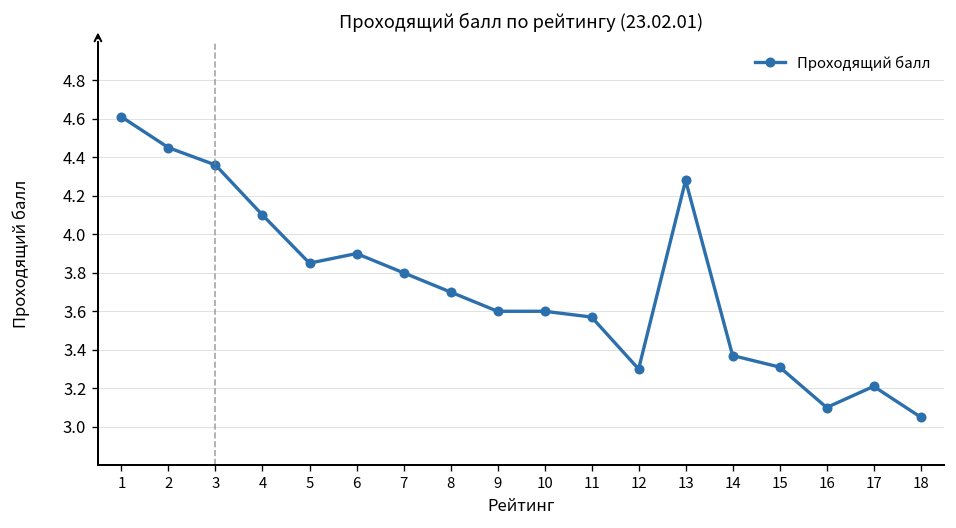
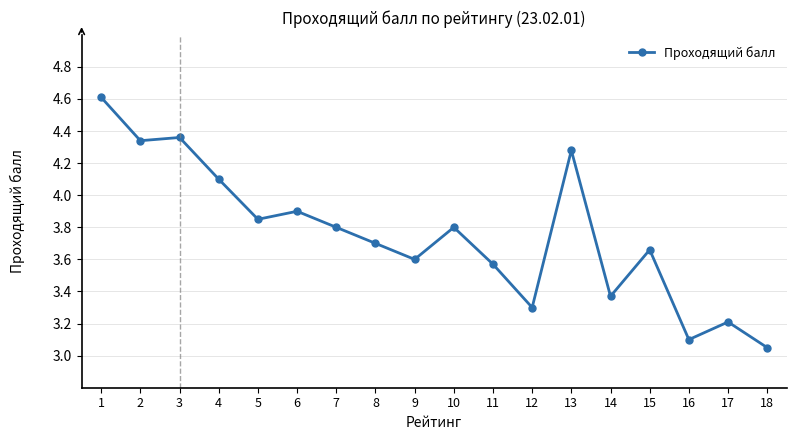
  {
    "1": 4.61,
-   "2": 4.45,
+   "2": 4.34,
    "3": 4.36,
    "4": 4.10,
    "5": 3.85,
    "6": 3.90,
    "7": 3.80,
    "8": 3.70,
    "9": 3.60,
-   "10": 3.6,
+   "10": 3.8,
    "11": 3.57,
    "12": 3.30,
    "13": 4.28,
    "14": 3.37,
-   "15": 3.31,
+   "15": 3.66,
    "16": 3.10,
    "17": 3.21,
    "18": 3.05
  }
